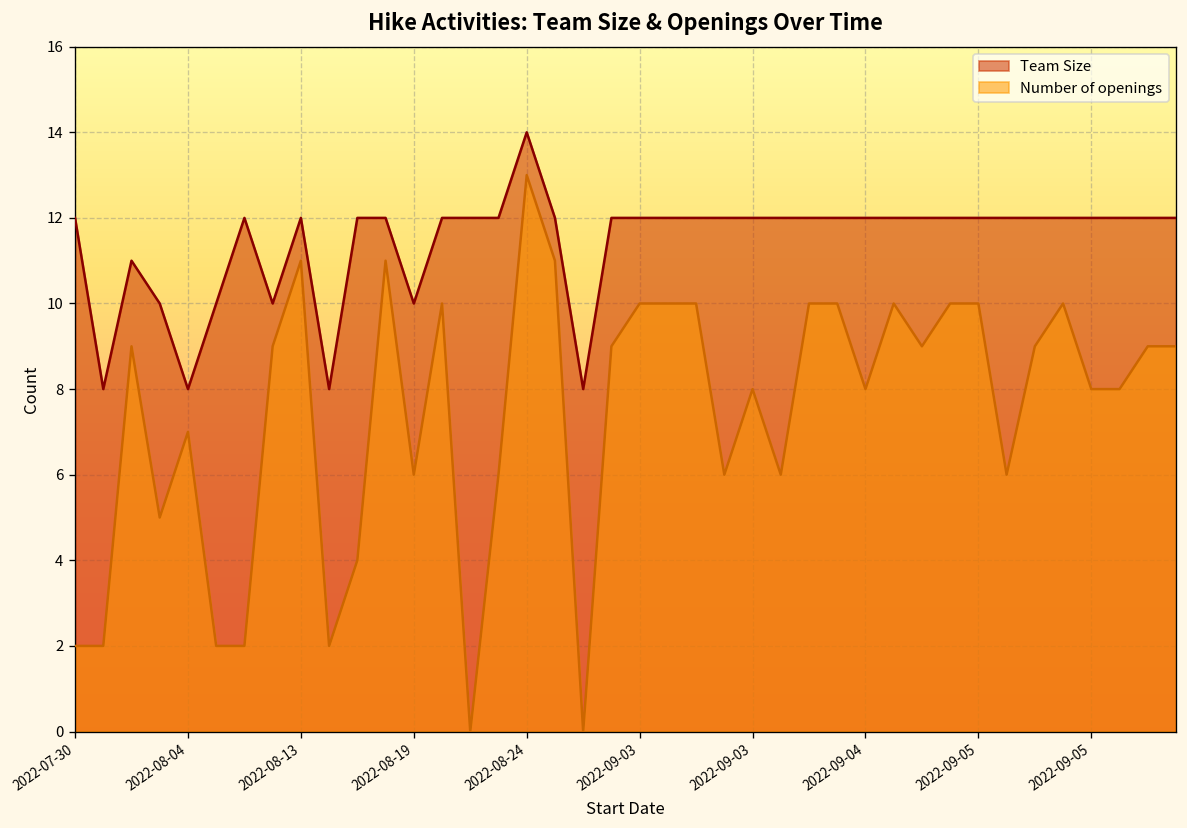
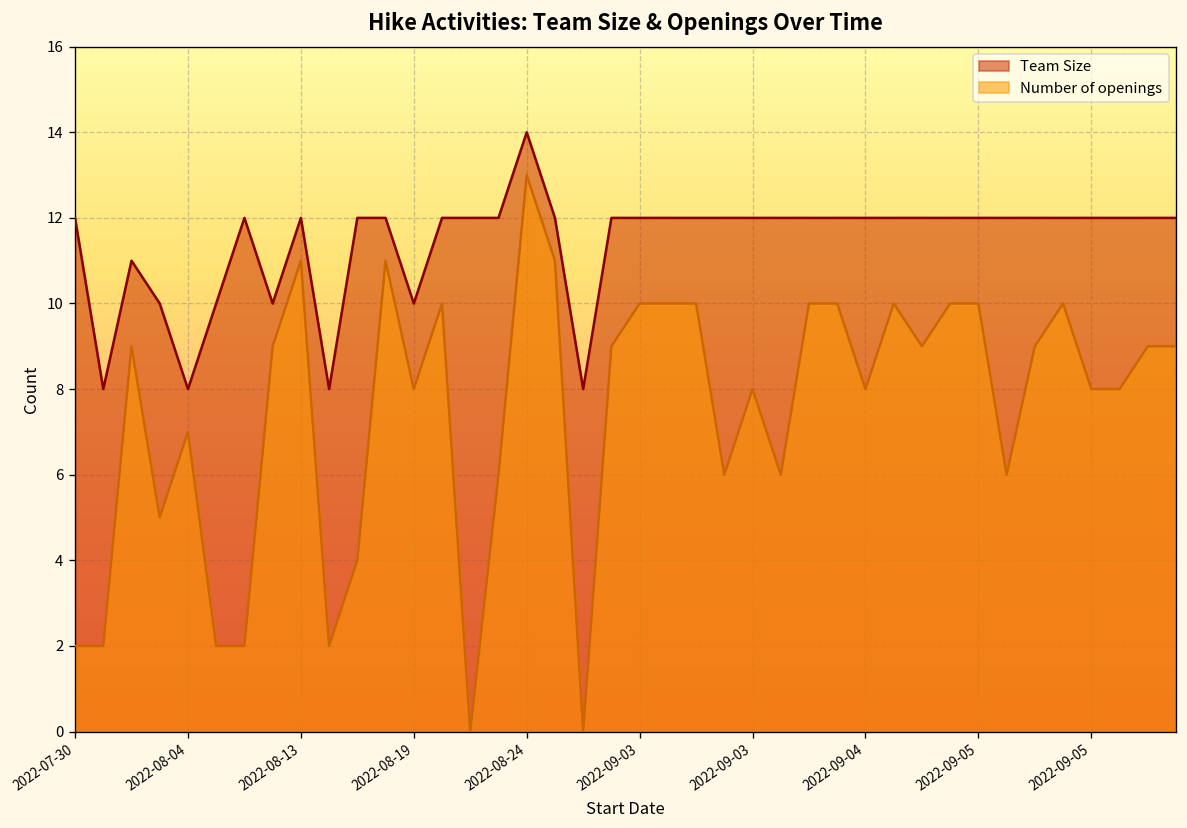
  {
    "Team Size": {
      "2022-07-30": 12,
      "2022-08-04": 8,
      "2022-08-13": 12,
      "2022-08-19": 10
    },
    "Number of openings": {
      "2022-07-30": 2,
      "2022-08-04": 7,
      "2022-08-13": 11,
-     "2022-08-19": 6
+     "2022-08-19": 8
    }
  }
